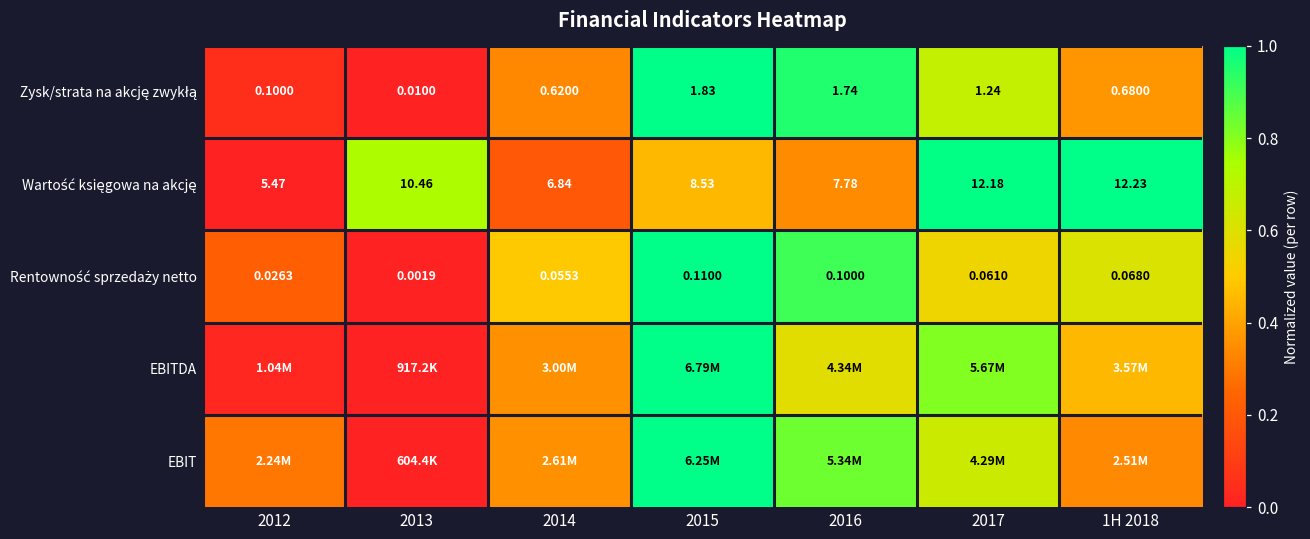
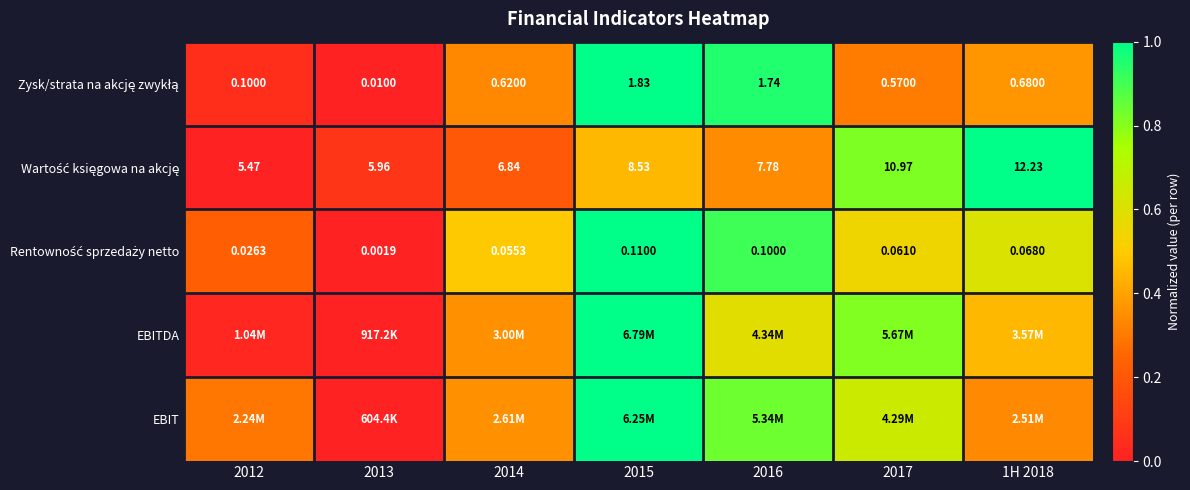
  {
    "Zysk/strata na akcję zwykłą": {
      "2012": "0.1000",
      "2013": "0.0100",
      "2014": "0.6200",
      "2015": "1.83",
      "2016": "1.74",
-     "2017": "1.24",
+     "2017": "0.5700",
      "1H 2018": "0.6800"
    },
    "Wartość księgowa na akcję": {
      "2012": "5.47",
-     "2013": "10.46",
+     "2013": "5.96",
      "2014": "6.84",
      "2015": "8.53",
      "2016": "7.78",
-     "2017": "12.18",
+     "2017": "10.97",
      "1H 2018": "12.23"
    },
    "Rentowność sprzedaży netto": {
      "2012": "0.0263",
      "2013": "0.0019",
      "2014": "0.0553",
      "2015": "0.1100",
      "2016": "0.1000",
      "2017": "0.0610",
      "1H 2018": "0.0680"
    },
    "EBITDA": {
      "2012": "1.04M",
      "2013": "917.2K",
      "2014": "3.00M",
      "2015": "6.79M",
      "2016": "4.34M",
      "2017": "5.67M",
      "1H 2018": "3.57M"
    },
    "EBIT": {
      "2012": "2.24M",
      "2013": "604.4K",
      "2014": "2.61M",
      "2015": "6.25M",
      "2016": "5.34M",
      "2017": "4.29M",
      "1H 2018": "2.51M"
    }
  }
